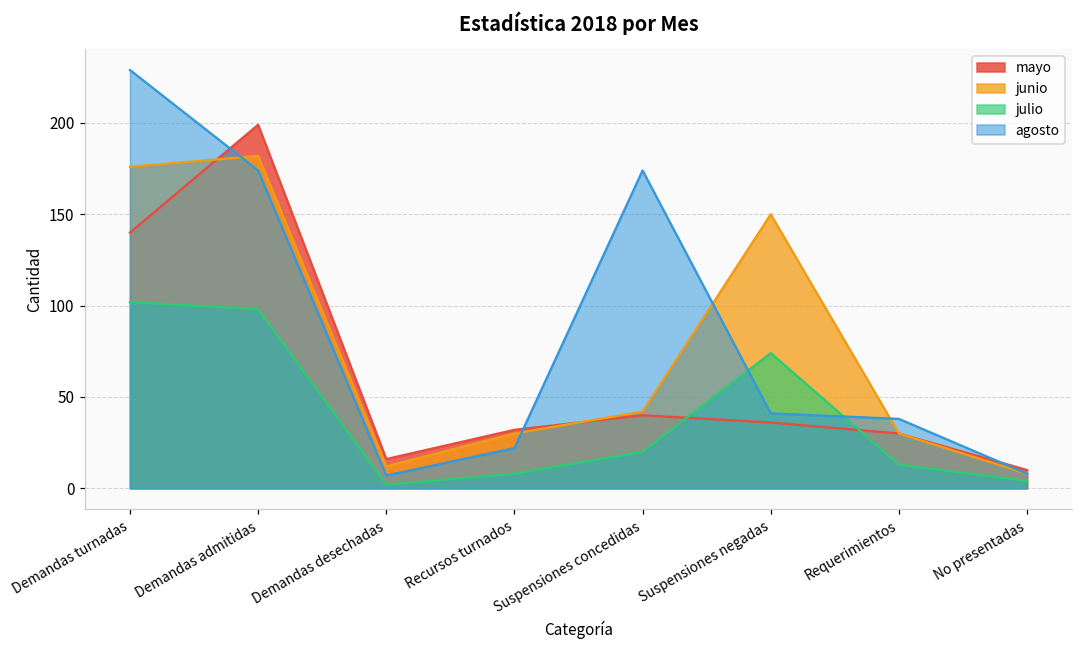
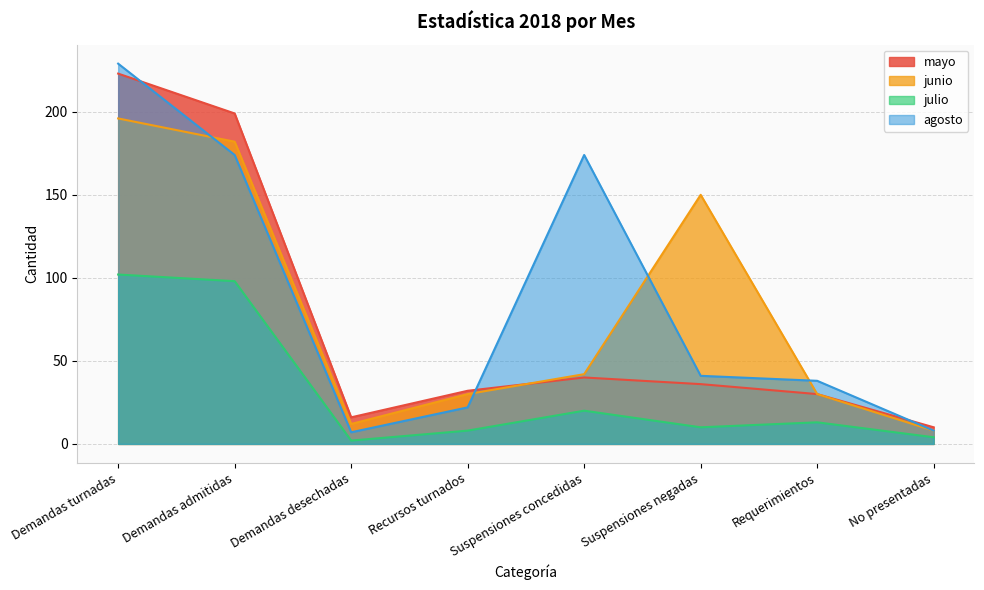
  {
    "mayo": {
-     "Demandas turnadas": 140,
+     "Demandas turnadas": 223,
      "Demandas admitidas": 199,
      "Demandas desechadas": 16,
      "Recursos turnados": 32,
      "Suspensiones concedidas": 40,
      "Suspensiones negadas": 36,
      "No presentadas": 10
    },
    "junio": {
-     "Demandas turnadas": 176,
+     "Demandas turnadas": 196,
      "Demandas admitidas": 182,
      "Demandas desechadas": 12,
      "Recursos turnados": 30,
      "Suspensiones concedidas": 42,
      "Suspensiones negadas": 150
    },
    "julio": {
      "Demandas turnadas": 102,
      "Demandas admitidas": 98,
      "Demandas desechadas": 2,
      "Recursos turnados": 8,
      "Suspensiones concedidas": 20,
-     "Suspensiones negadas": 74,
+     "Suspensiones negadas": 10,
      "Requerimientos": 13,
      "No presentadas": 4
    },
    "agosto": {
      "Demandas turnadas": 229,
      "Demandas admitidas": 174,
      "Demandas desechadas": 7,
      "Recursos turnados": 22,
      "Suspensiones concedidas": 174,
      "Suspensiones negadas": 41,
      "Requerimientos": 38
    }
  }
